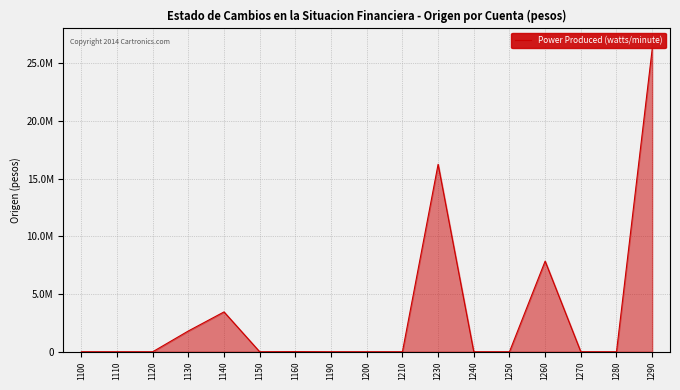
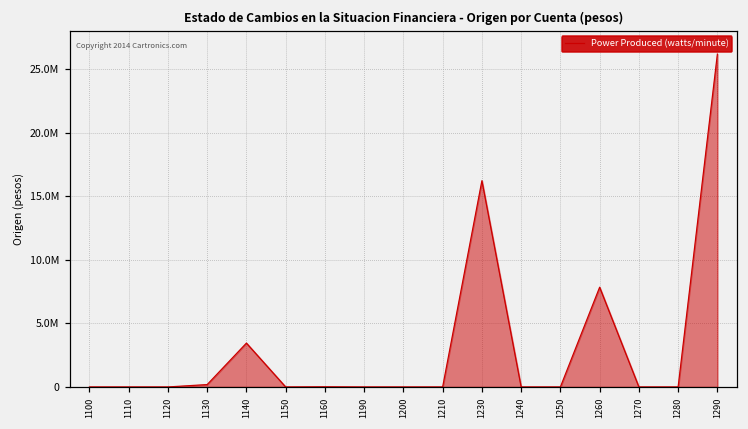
  {
    "1100": 0,
    "1110": 0,
    "1120": 0,
-   "1130": 1800000,
+   "1130": 200000,
    "1140": 3500000,
    "1150": 0,
    "1160": 0,
    "1190": 0,
    "1200": 0,
    "1210": 0,
    "1230": 16200000,
    "1240": 0,
    "1250": 0,
    "1260": 7900000,
    "1270": 0,
    "1280": 0,
    "1290": 26200000
  }
